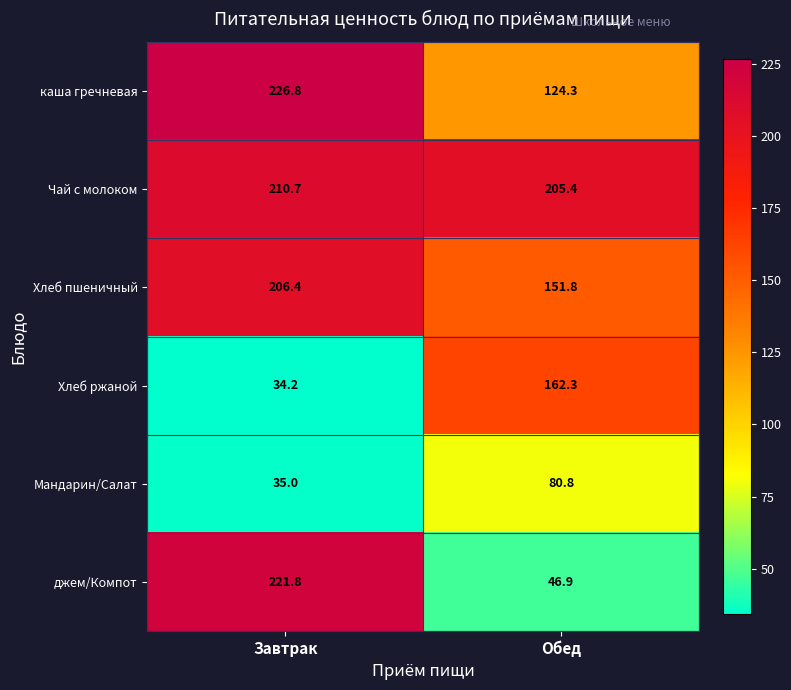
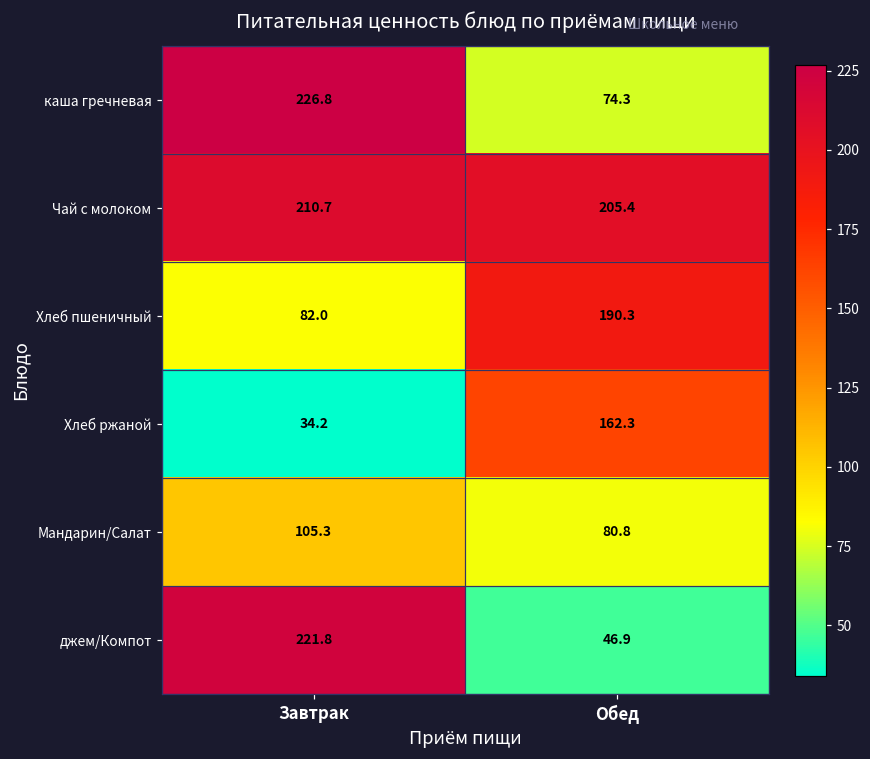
  {
    "каша гречневая": {
      "Завтрак": 226.8,
-     "Обед": 124.3
+     "Обед": 74.3
    },
    "Чай с молоком": {
      "Завтрак": 210.7,
      "Обед": 205.4
    },
    "Хлеб пшеничный": {
-     "Завтрак": 206.4,
-     "Обед": 151.8
+     "Завтрак": 82.0,
+     "Обед": 190.3
    },
    "Хлеб ржаной": {
      "Завтрак": 34.2,
      "Обед": 162.3
    },
    "Мандарин/Салат": {
-     "Завтрак": 35.0,
+     "Завтрак": 105.3,
      "Обед": 80.8
    },
    "джем/Компот": {
      "Завтрак": 221.8,
      "Обед": 46.9
    }
  }
